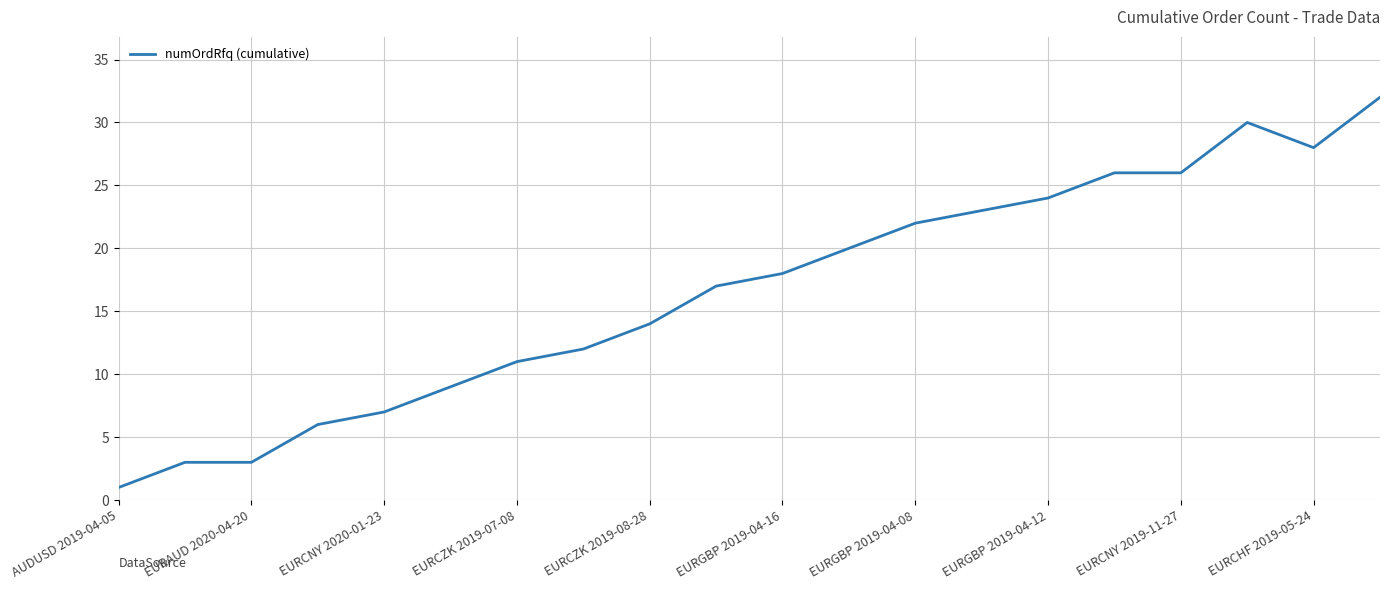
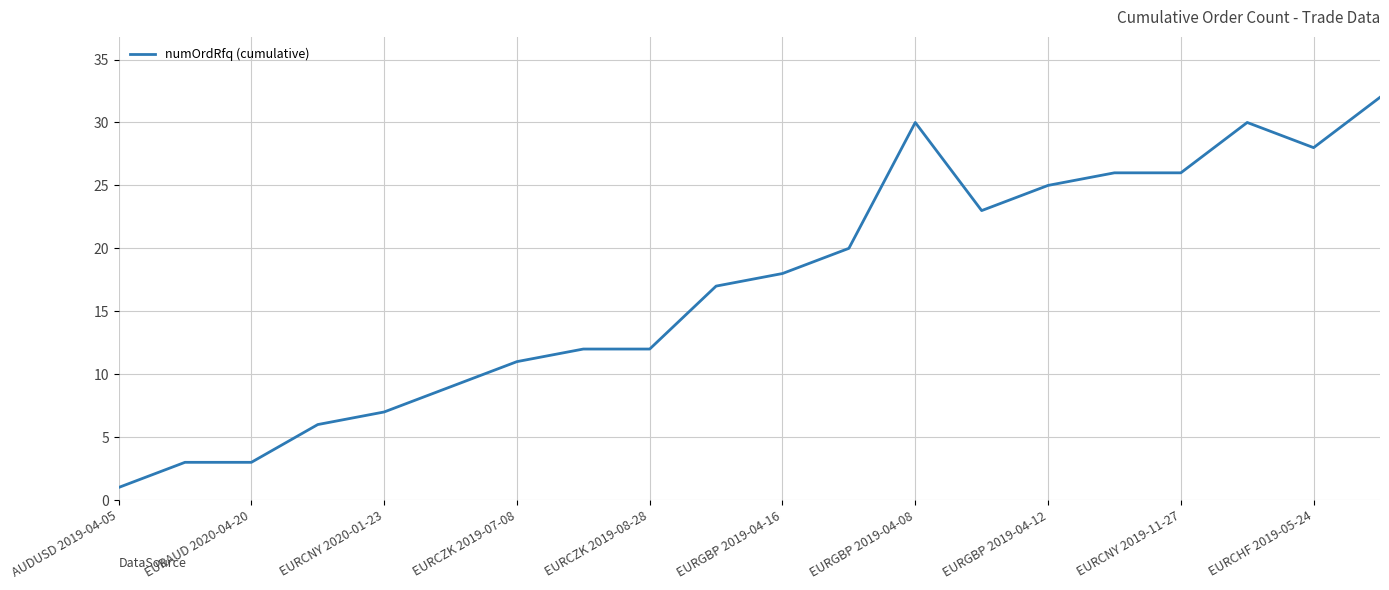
  {
    "AUDUSD 2019-04-05": 1,
    "EURAUD 2020-04-20": 3,
    "EURCNY 2020-01-23": 7,
    "EURCZK 2019-07-08": 11,
-   "EURCZK 2019-08-28": 14,
+   "EURCZK 2019-08-28": 12,
    "EURGBP 2019-04-16": 18,
-   "EURGBP 2019-04-08": 22,
-   "EURGBP 2019-04-12": 24,
+   "EURGBP 2019-04-08": 30,
+   "EURGBP 2019-04-12": 25,
    "EURCNY 2019-11-27": 26,
    "EURCHF 2019-05-24": 28
  }
